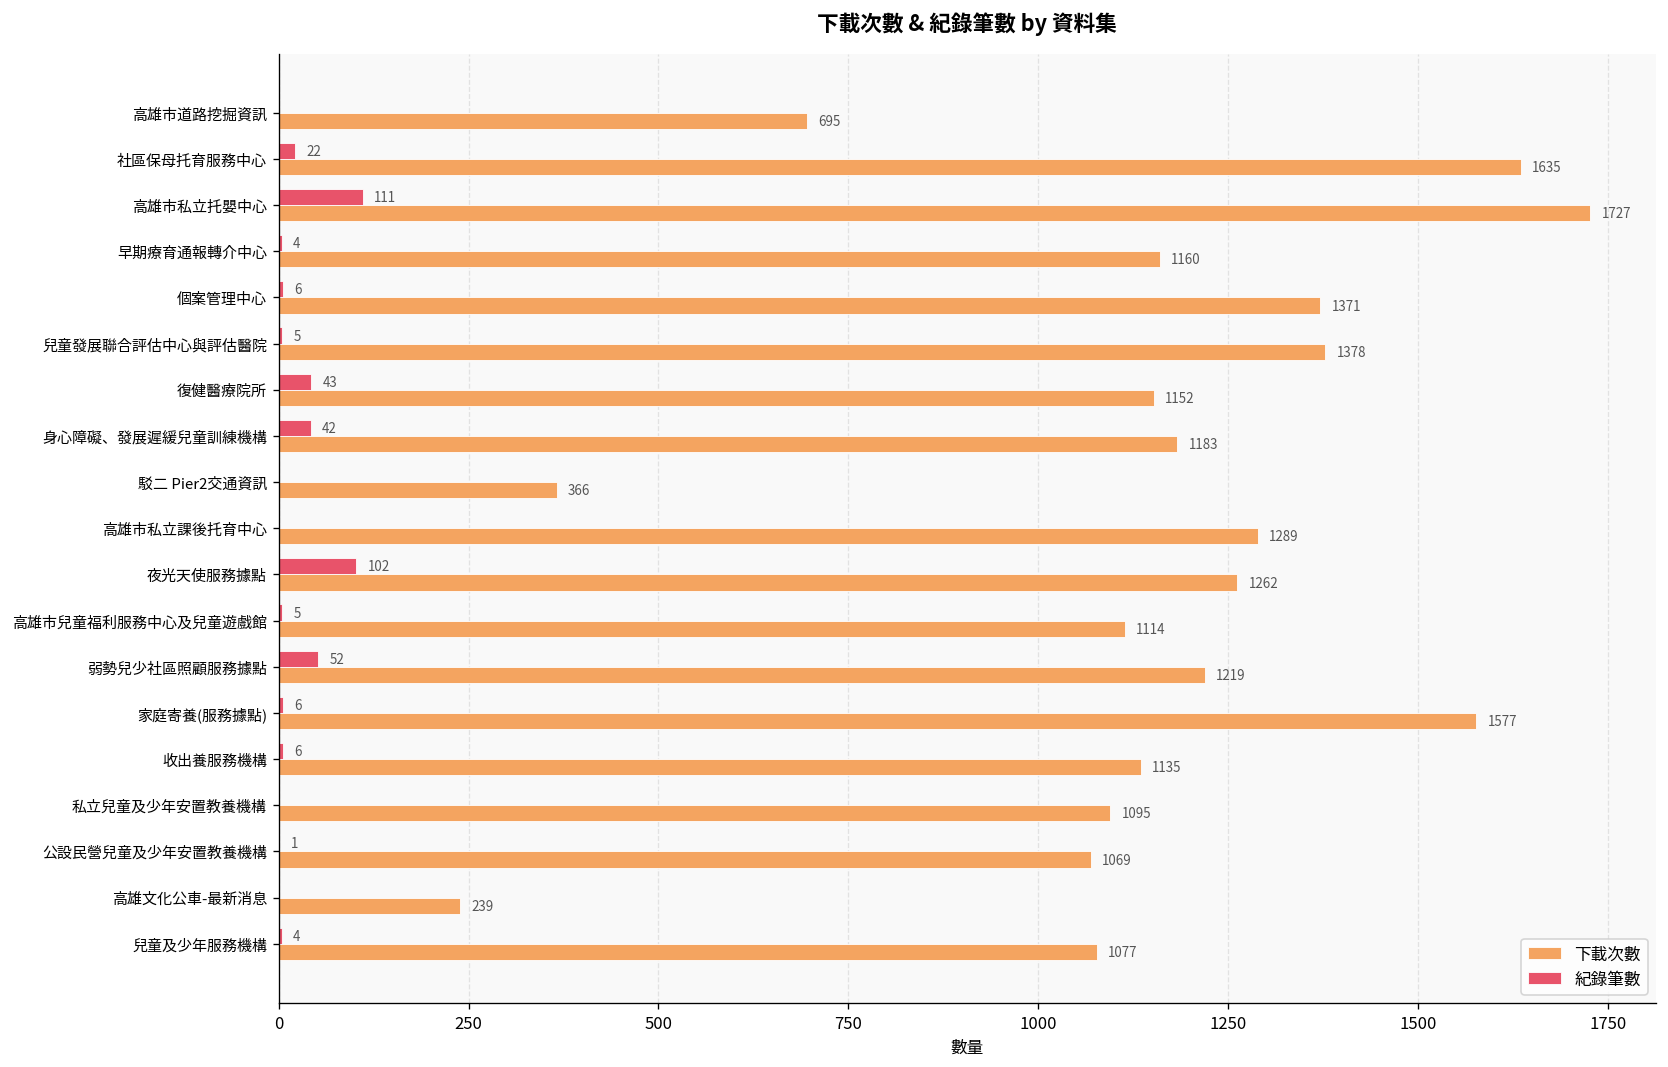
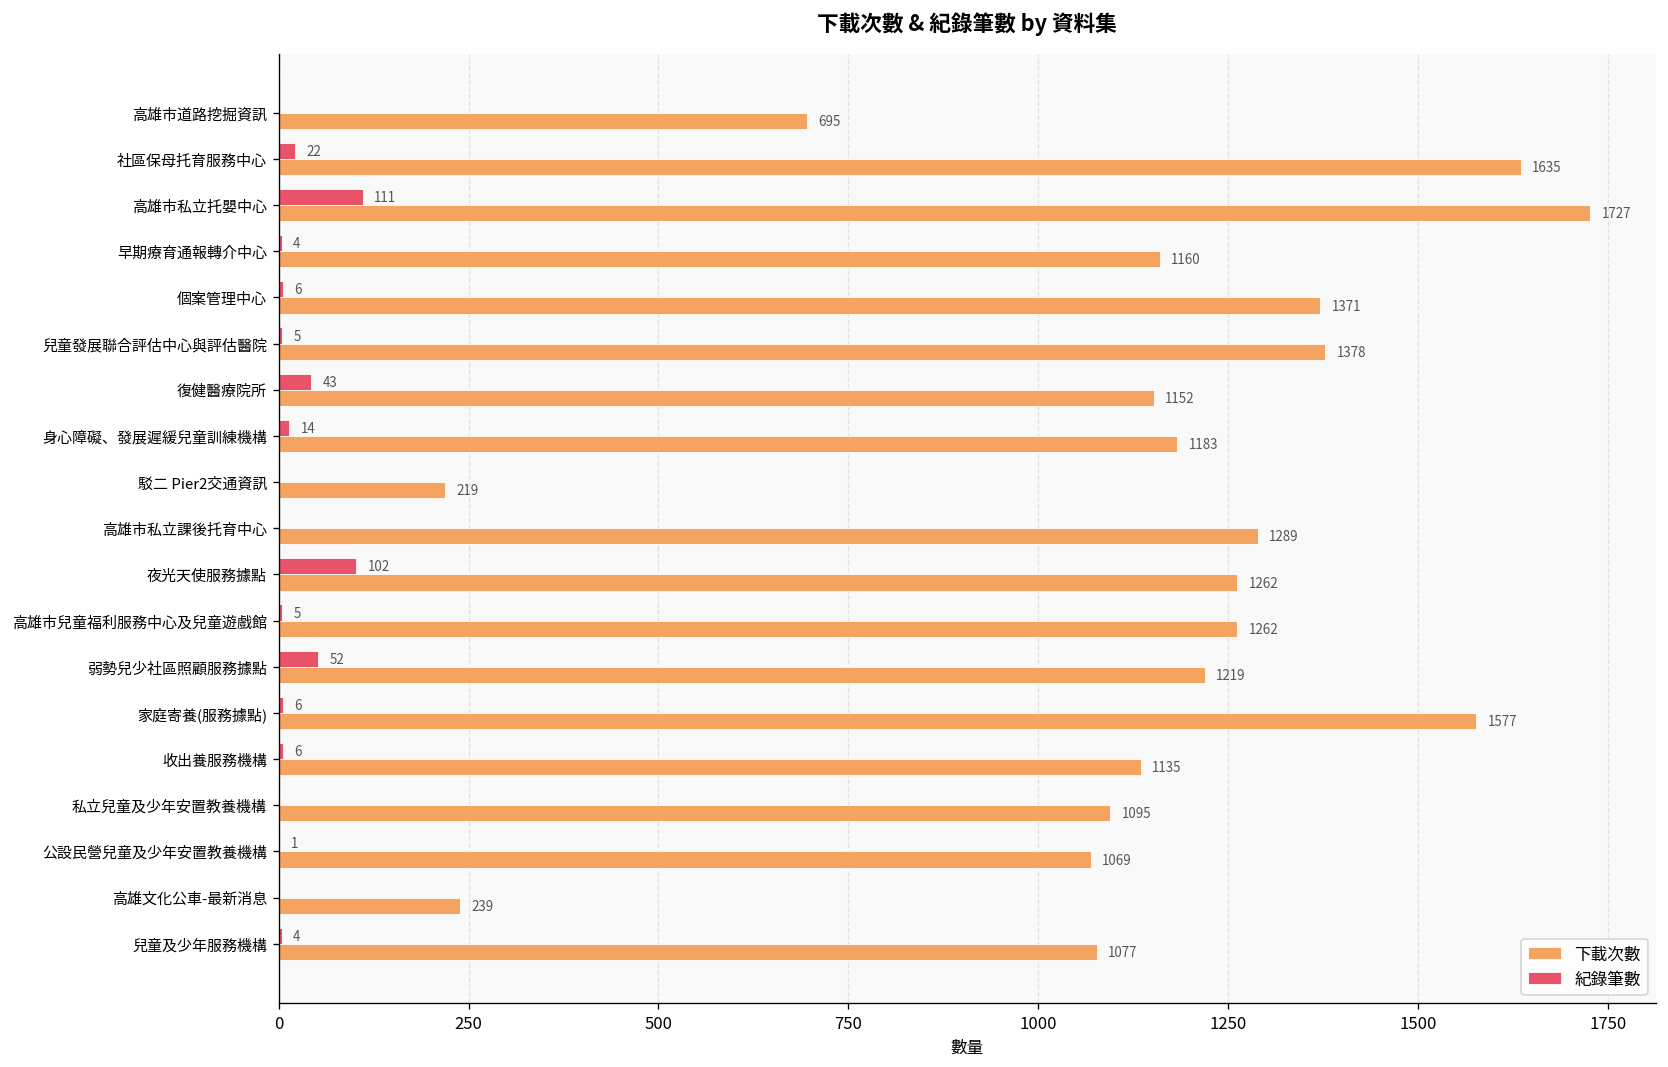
  {
    "下載次數": {
      "高雄市道路挖掘資訊": 695,
      "社區保母托育服務中心": 1635,
      "高雄市私立托嬰中心": 1727,
      "早期療育通報轉介中心": 1160,
      "個案管理中心": 1371,
      "兒童發展聯合評估中心與評估醫院": 1378,
      "復健醫療院所": 1152,
      "身心障礙、發展遲緩兒童訓練機構": 1183,
-     "駁二 Pier2交通資訊": 366,
+     "駁二 Pier2交通資訊": 219,
      "高雄市私立課後托育中心": 1289,
      "夜光天使服務據點": 1262,
-     "高雄市兒童福利服務中心及兒童遊戲館": 1114,
+     "高雄市兒童福利服務中心及兒童遊戲館": 1262,
      "弱勢兒少社區照顧服務據點": 1219,
      "家庭寄養(服務據點)": 1577,
      "收出養服務機構": 1135,
      "私立兒童及少年安置教養機構": 1095,
      "公設民營兒童及少年安置教養機構": 1069,
      "高雄文化公車-最新消息": 239,
      "兒童及少年服務機構": 1077
    },
    "紀錄筆數": {
      "社區保母托育服務中心": 22,
      "高雄市私立托嬰中心": 111,
      "早期療育通報轉介中心": 4,
      "個案管理中心": 6,
      "兒童發展聯合評估中心與評估醫院": 5,
      "復健醫療院所": 43,
-     "身心障礙、發展遲緩兒童訓練機構": 42,
+     "身心障礙、發展遲緩兒童訓練機構": 14,
      "夜光天使服務據點": 102,
      "高雄市兒童福利服務中心及兒童遊戲館": 5,
      "弱勢兒少社區照顧服務據點": 52,
      "家庭寄養(服務據點)": 6,
      "收出養服務機構": 6,
      "公設民營兒童及少年安置教養機構": 1,
      "兒童及少年服務機構": 4
    }
  }
